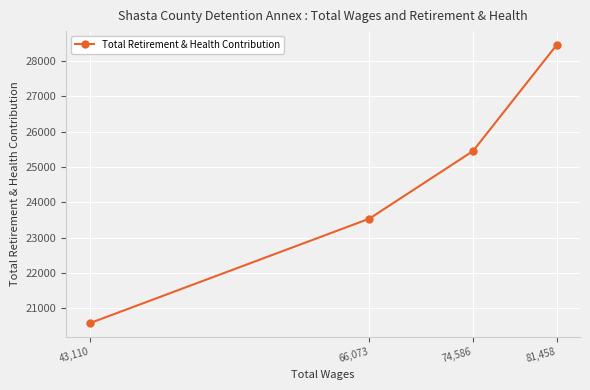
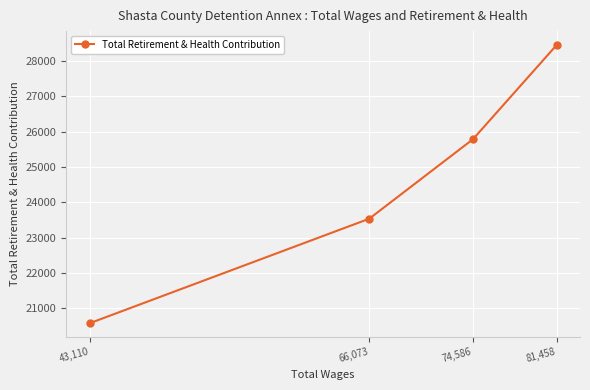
  {
    "43,110": 20600,
    "66,073": 23500,
-   "74,586": 25400,
+   "74,586": 25800,
    "81,458": 28500
  }
